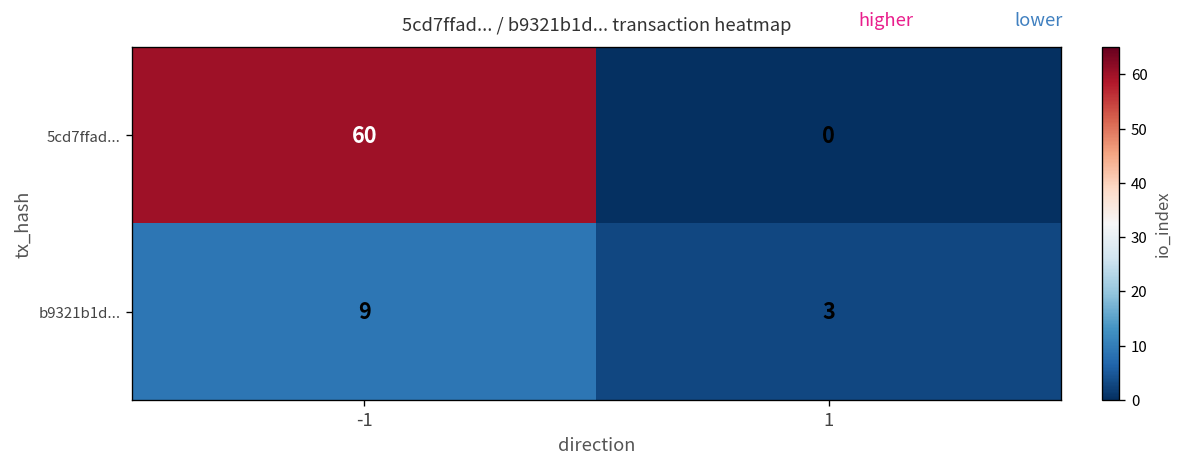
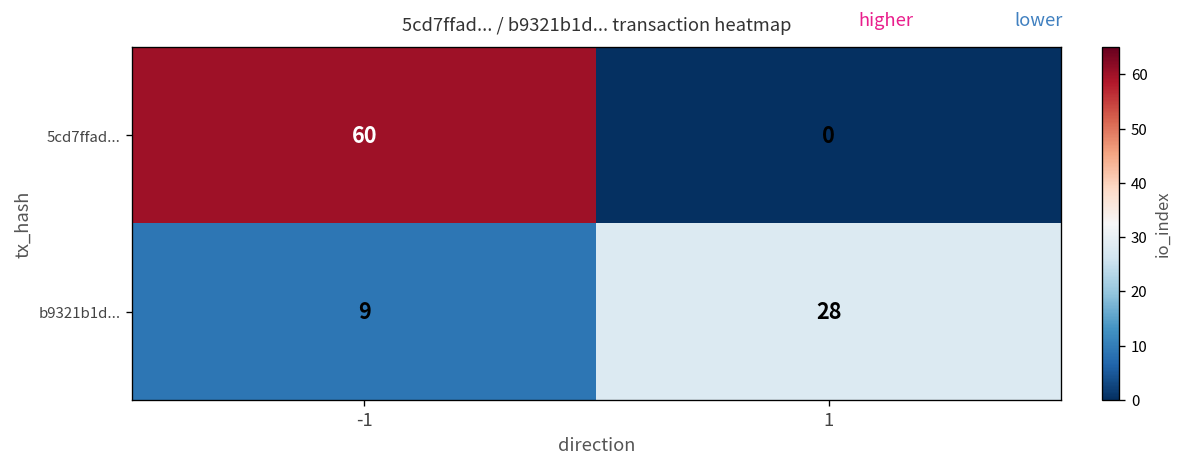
  {
    "5cd7ffad...": {
      "-1": 60,
      "1": 0
    },
    "b9321b1d...": {
      "-1": 9,
-     "1": 3
+     "1": 28
    }
  }
